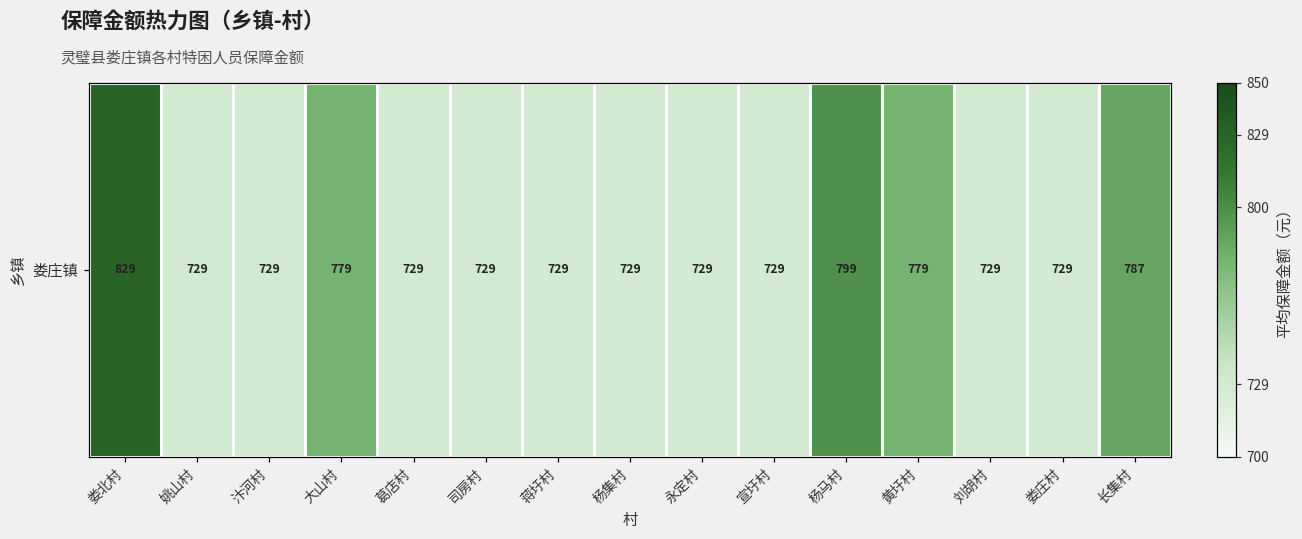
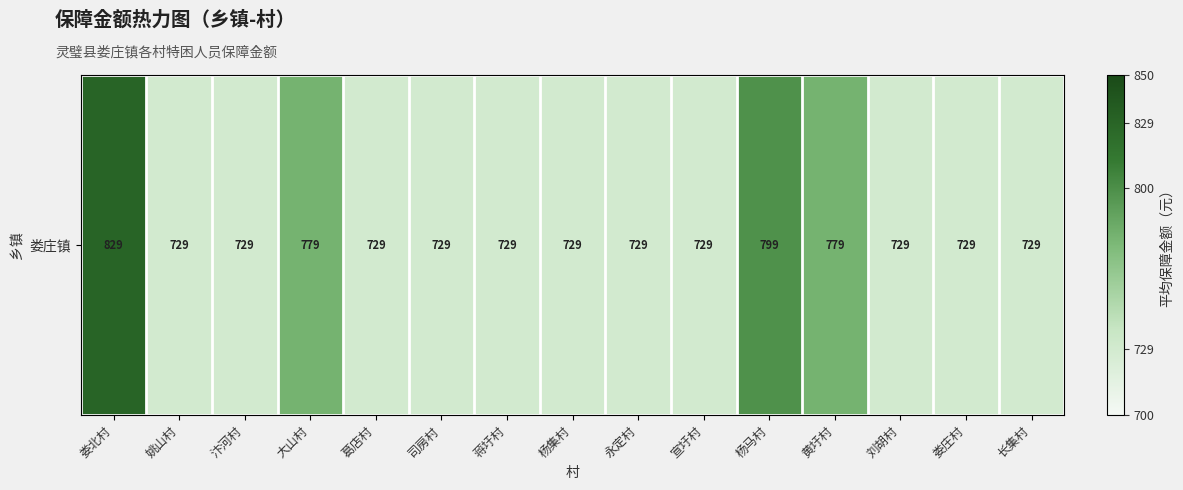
  {
    "娄庄镇": {
      "娄北村": 829,
      "姚山村": 729,
      "汴河村": 729,
      "大山村": 779,
      "葛店村": 729,
      "司房村": 729,
      "蒋圩村": 729,
      "杨集村": 729,
      "永定村": 729,
      "宣圩村": 729,
      "杨马村": 799,
      "黄圩村": 779,
      "刘胡村": 729,
      "娄庄村": 729,
-     "长集村": 787
+     "长集村": 729
    }
  }
